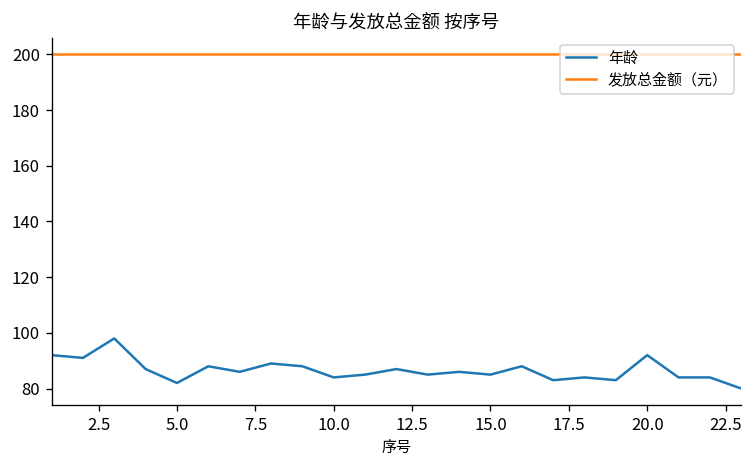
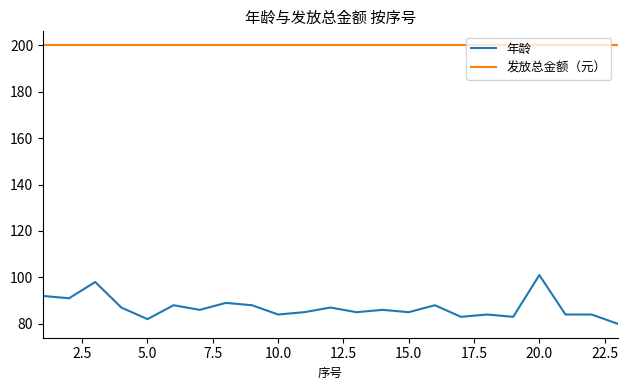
  {
    "年龄": {
      "5.0": 82,
      "10.0": 84,
      "15.0": 85,
-     "20.0": 92
+     "20.0": 101
    },
    "发放总金额（元）": {
      "5.0": 200,
      "10.0": 200,
      "15.0": 200
    }
  }
